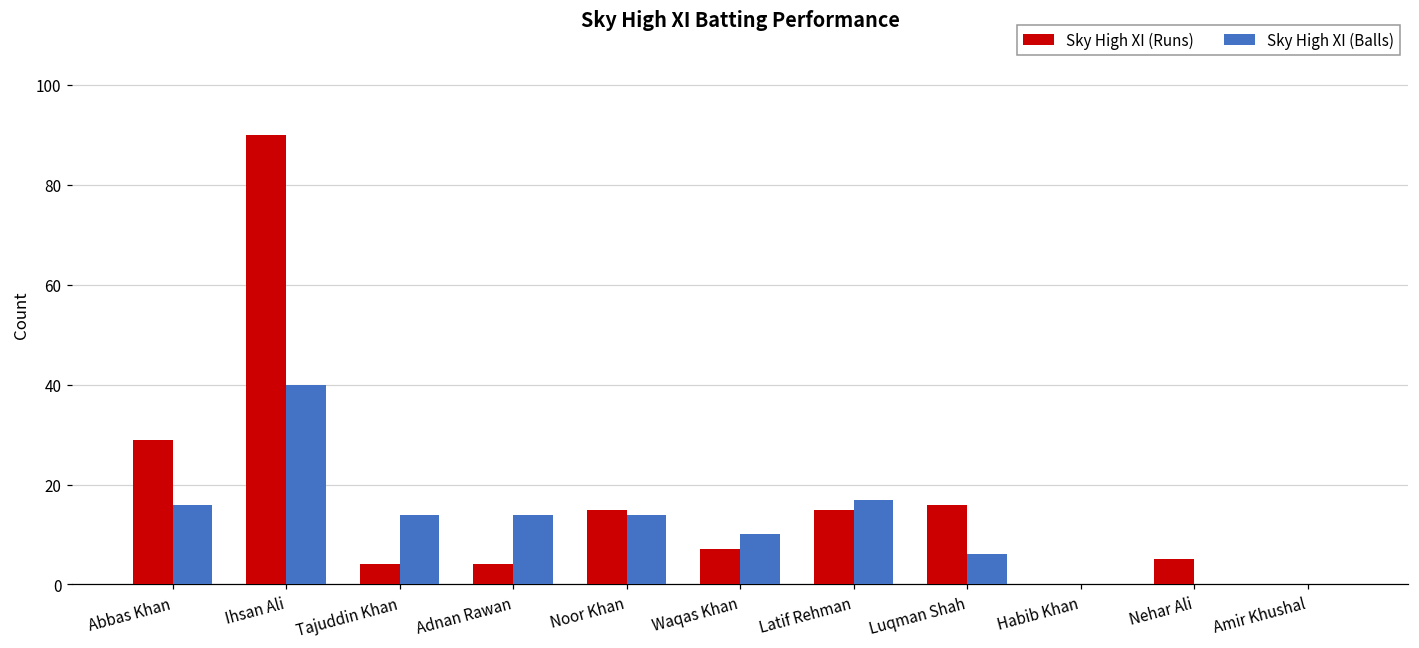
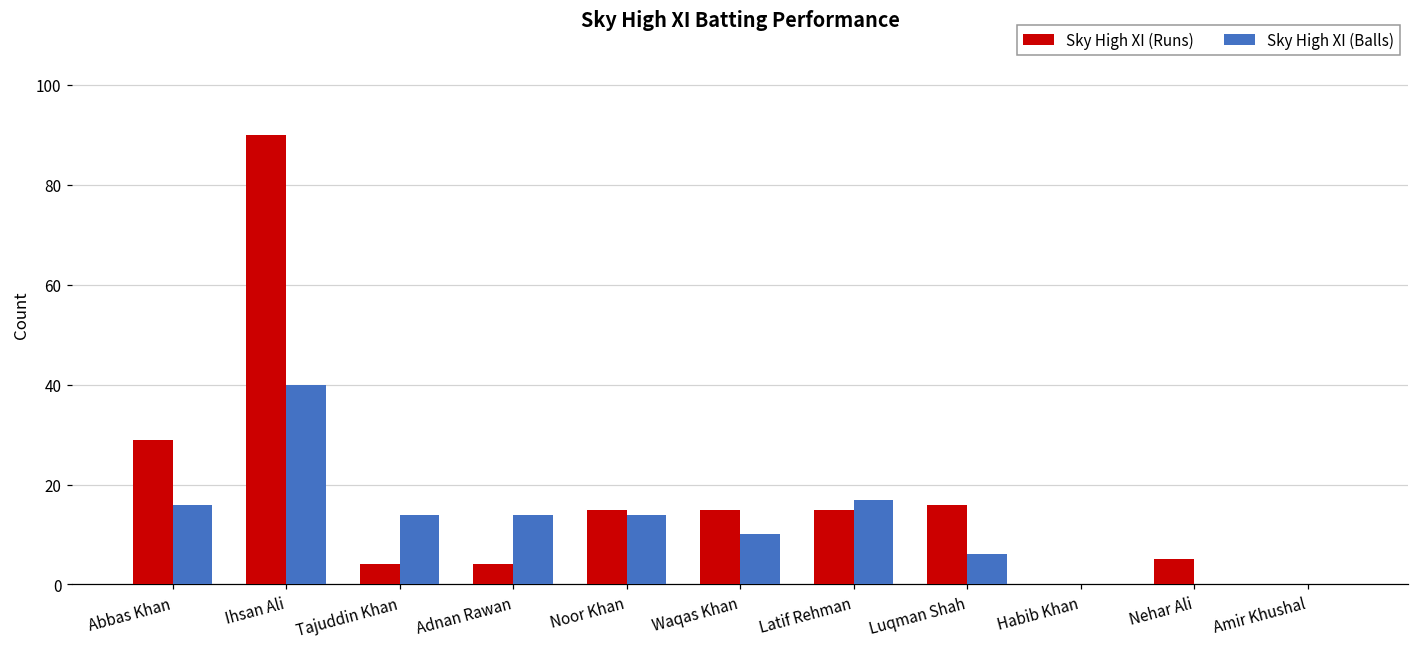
  {
    "Sky High XI (Runs)": {
      "Abbas Khan": 29,
      "Ihsan Ali": 90,
      "Tajuddin Khan": 4,
      "Adnan Rawan": 4,
      "Noor Khan": 15,
-     "Waqas Khan": 7,
+     "Waqas Khan": 15,
      "Latif Rehman": 15,
      "Luqman Shah": 16,
      "Habib Khan": 0,
      "Nehar Ali": 5,
      "Amir Khushal": 0
    },
    "Sky High XI (Balls)": {
      "Abbas Khan": 16,
      "Ihsan Ali": 40,
      "Tajuddin Khan": 14,
      "Adnan Rawan": 14,
      "Noor Khan": 14,
      "Waqas Khan": 10,
      "Latif Rehman": 17,
      "Luqman Shah": 6,
      "Habib Khan": 0,
      "Nehar Ali": 0,
      "Amir Khushal": 0
    }
  }
